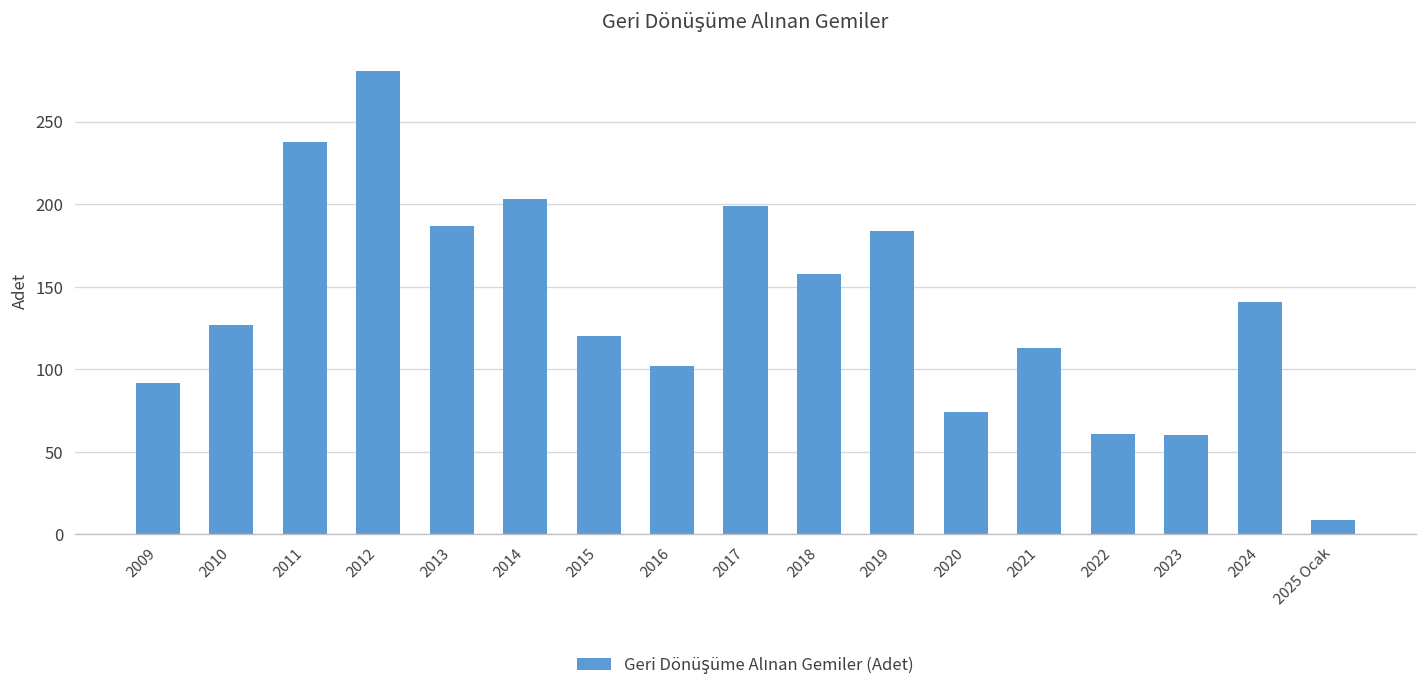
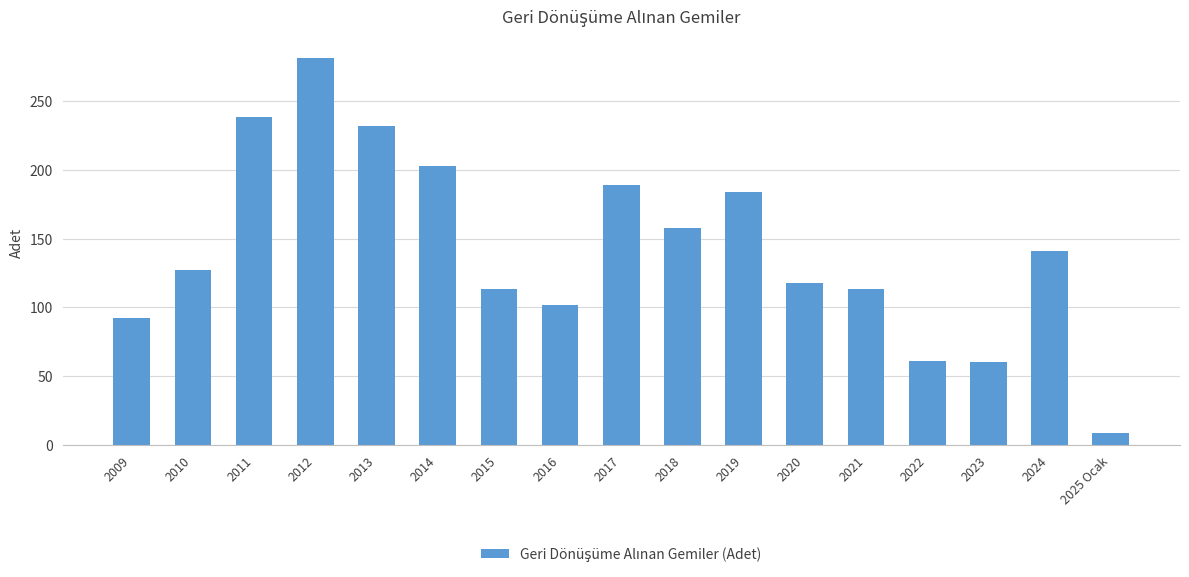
  {
    "2009": 92,
    "2010": 127,
    "2011": 238,
    "2012": 281,
-   "2013": 187,
+   "2013": 232,
    "2014": 203,
-   "2015": 120,
+   "2015": 113,
    "2016": 102,
-   "2017": 199,
+   "2017": 189,
    "2018": 158,
    "2019": 184,
-   "2020": 74,
+   "2020": 118,
    "2021": 113,
    "2022": 61,
    "2023": 60,
    "2024": 141,
    "2025 Ocak": 9
  }
